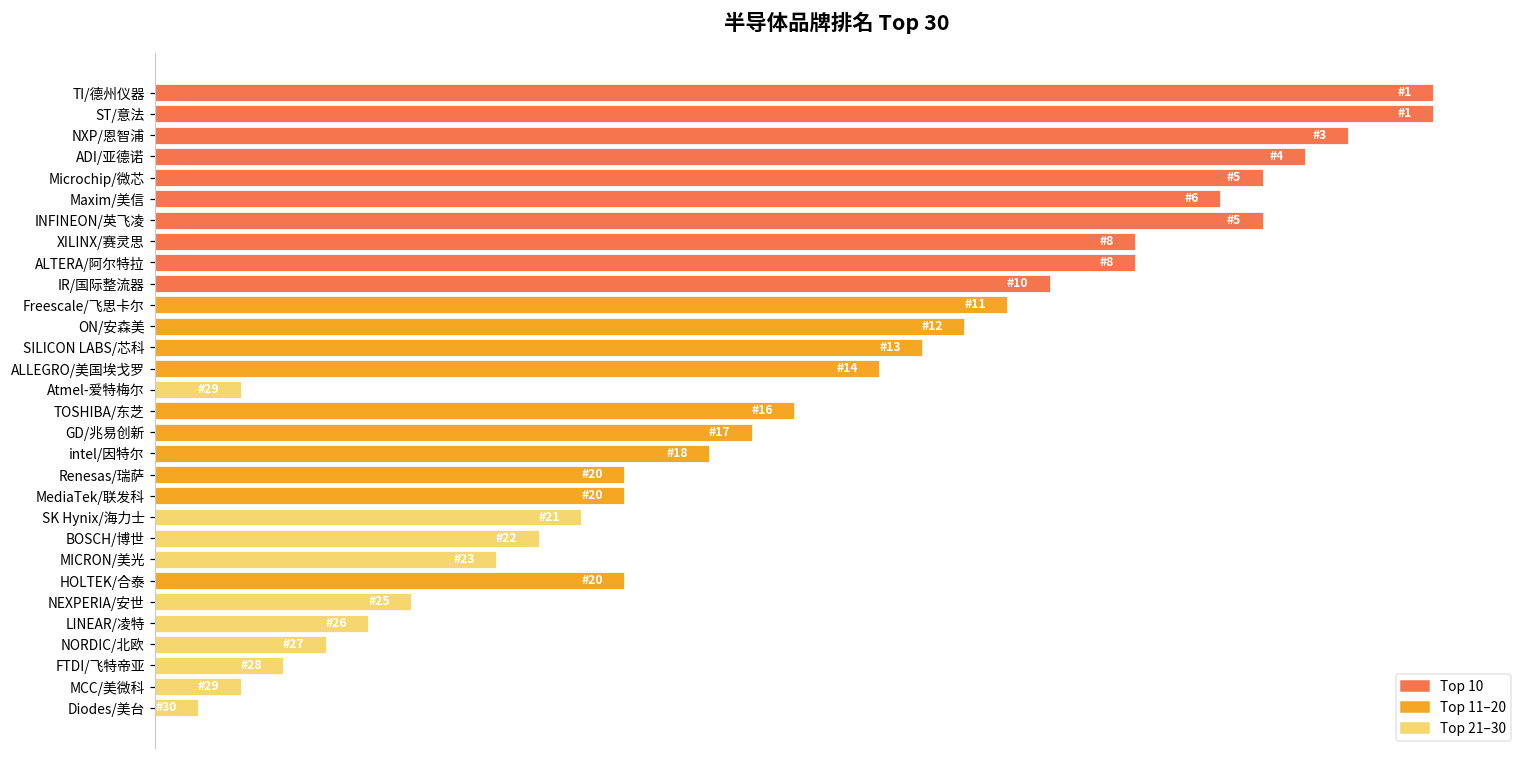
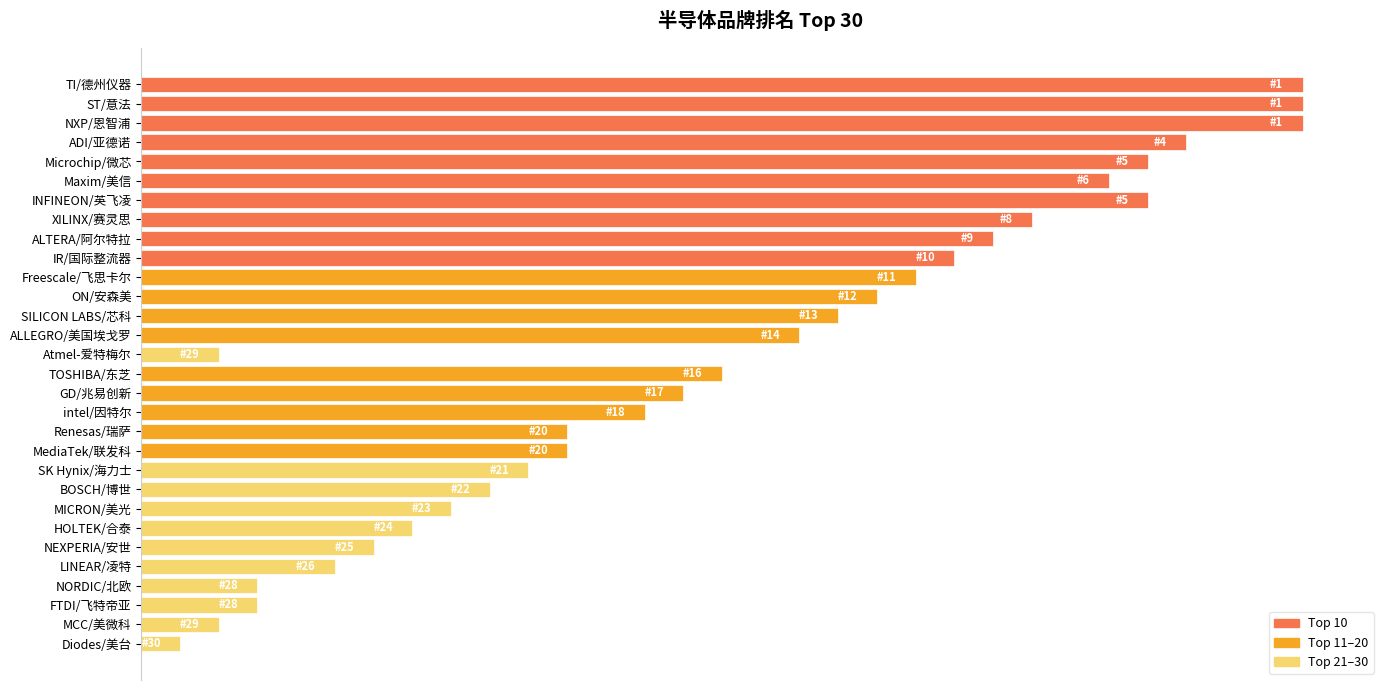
  {
-   "NXP/恩智浦": 3,
-   "ALTERA/阿尔特拉": 8,
-   "HOLTEK/合泰": 20,
-   "NORDIC/北欧": 27
+   "NXP/恩智浦": 1,
+   "ALTERA/阿尔特拉": 9,
+   "HOLTEK/合泰": 24,
+   "NORDIC/北欧": 28
  }
